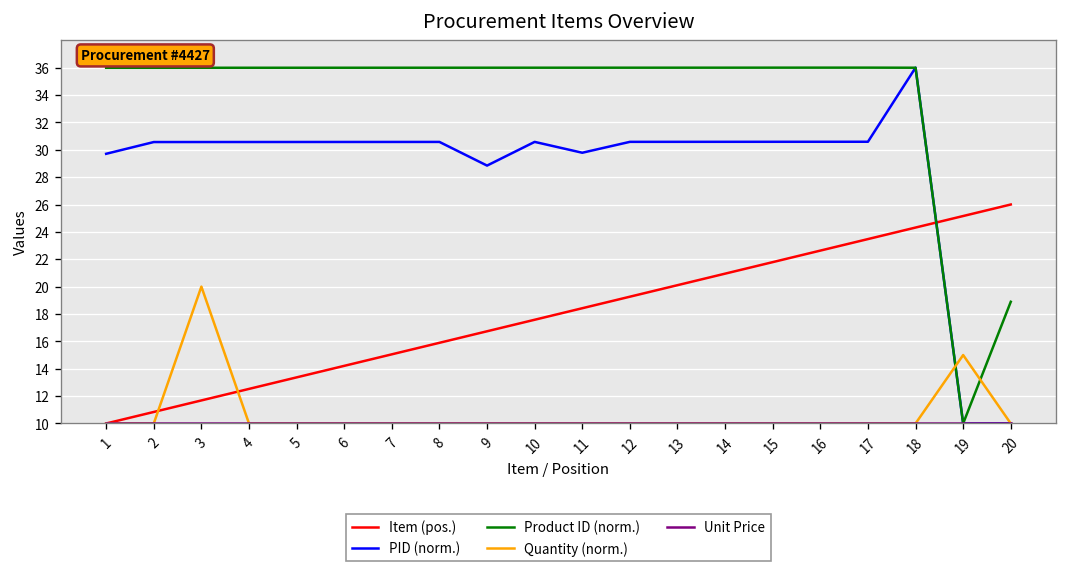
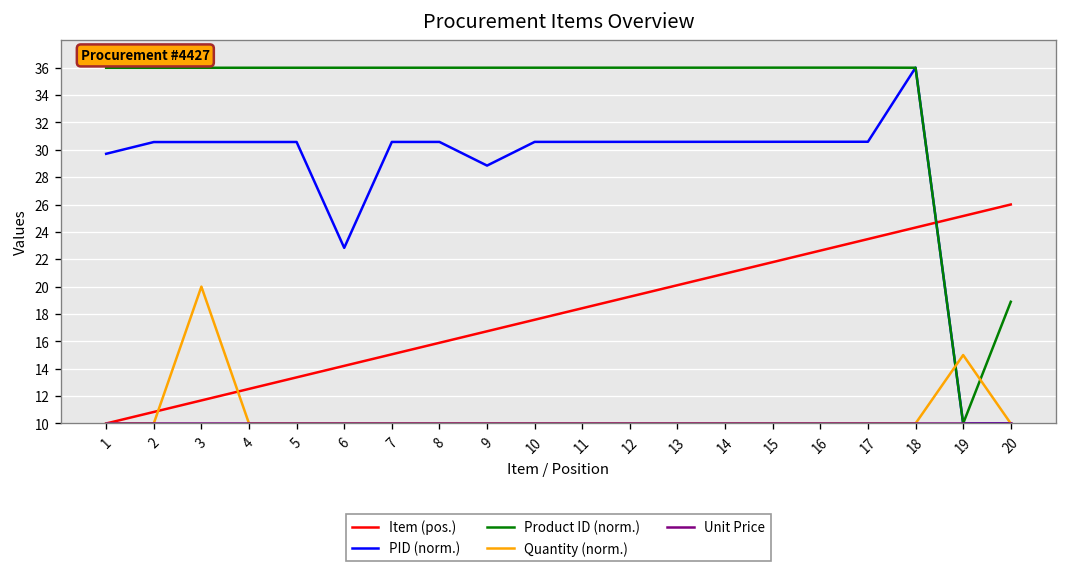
  {
    "Item (pos.)": {
      "2": 10.8,
      "3": 11.7,
      "4": 12.5,
      "5": 13.4,
      "6": 14.2,
      "7": 15.1,
      "8": 15.9,
      "9": 16.7,
      "10": 17.6,
      "11": 18.4,
      "12": 19.3,
      "13": 20.1,
      "14": 20.9,
      "15": 21.8,
      "16": 22.6,
      "17": 23.5,
      "18": 24.3,
      "19": 25.2,
      "20": 26.0
    },
    "PID (norm.)": {
      "1": 29.7,
      "2": 30.6,
      "3": 30.6,
      "4": 30.6,
      "5": 30.6,
-     "6": 30.6,
+     "6": 22.8,
      "7": 30.6,
      "8": 30.6,
      "9": 28.8,
      "10": 30.6,
-     "11": 29.8,
+     "11": 30.6,
      "12": 30.6,
      "13": 30.6,
      "14": 30.6,
      "15": 30.6,
      "16": 30.6,
      "17": 30.6
    },
    "Product ID (norm.)": {
      "4": 36.0,
      "5": 36.0,
      "6": 36.0,
      "7": 36.0,
      "8": 36.0,
      "9": 36.0,
      "10": 36.0,
      "11": 36.0,
      "12": 36.0,
      "13": 36.0,
      "14": 36.0,
      "15": 36.0,
      "16": 36.0,
      "17": 36.0,
      "20": 18.9
    },
    "Quantity (norm.)": {
      "3": 20.0,
      "19": 15.0
    },
    "Unit Price": {
      "3": 10.0
    }
  }
